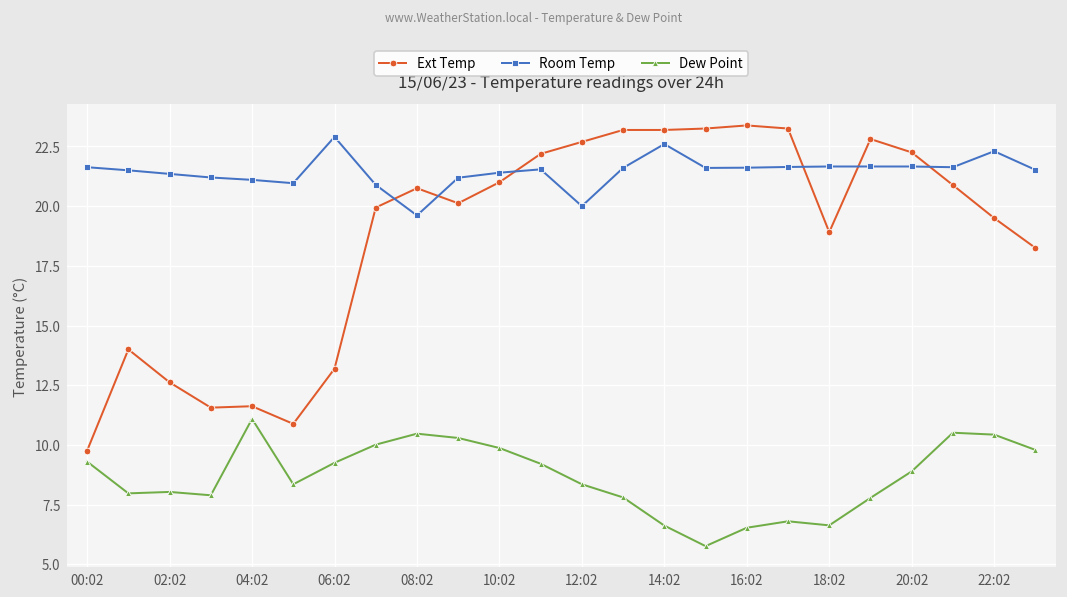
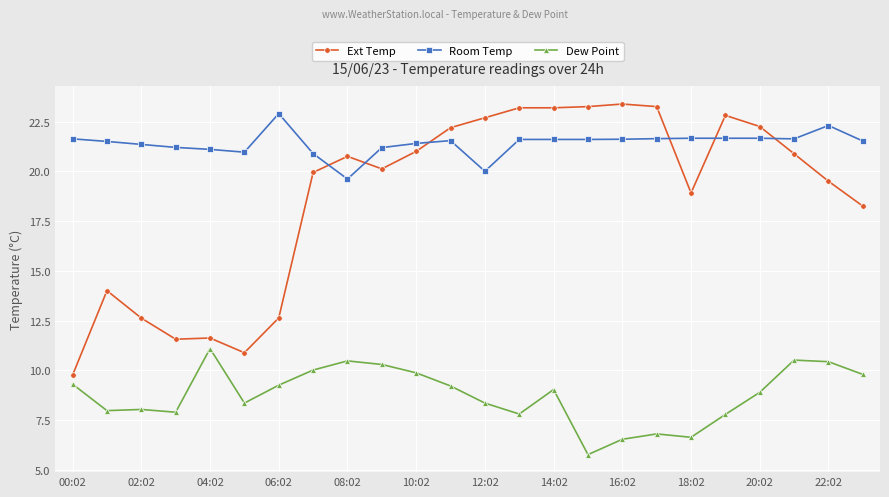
  {
    "Ext Temp": {
      "00:02": 9.8,
      "02:02": 12.6,
      "04:02": 11.6,
-     "06:02": 13.2,
+     "06:02": 12.6,
      "08:02": 20.8,
      "10:02": 21.0,
      "12:02": 22.7,
      "14:02": 23.2,
      "16:02": 23.4,
      "18:02": 18.9,
      "20:02": 22.3,
      "22:02": 19.5
    },
    "Room Temp": {
      "00:02": 21.6,
      "02:02": 21.4,
      "04:02": 21.1,
      "06:02": 22.9,
      "08:02": 19.6,
      "10:02": 21.4,
      "12:02": 20.0,
-     "14:02": 22.6,
+     "14:02": 21.6,
      "16:02": 21.6,
      "18:02": 21.7,
      "20:02": 21.7,
      "22:02": 22.3
    },
    "Dew Point": {
      "00:02": 9.3,
      "02:02": 8.0,
      "04:02": 11.1,
      "06:02": 9.3,
      "08:02": 10.5,
      "10:02": 9.9,
      "12:02": 8.4,
-     "14:02": 6.6,
+     "14:02": 9.0,
      "16:02": 6.5,
      "18:02": 6.6,
      "20:02": 8.9,
      "22:02": 10.4
    }
  }
